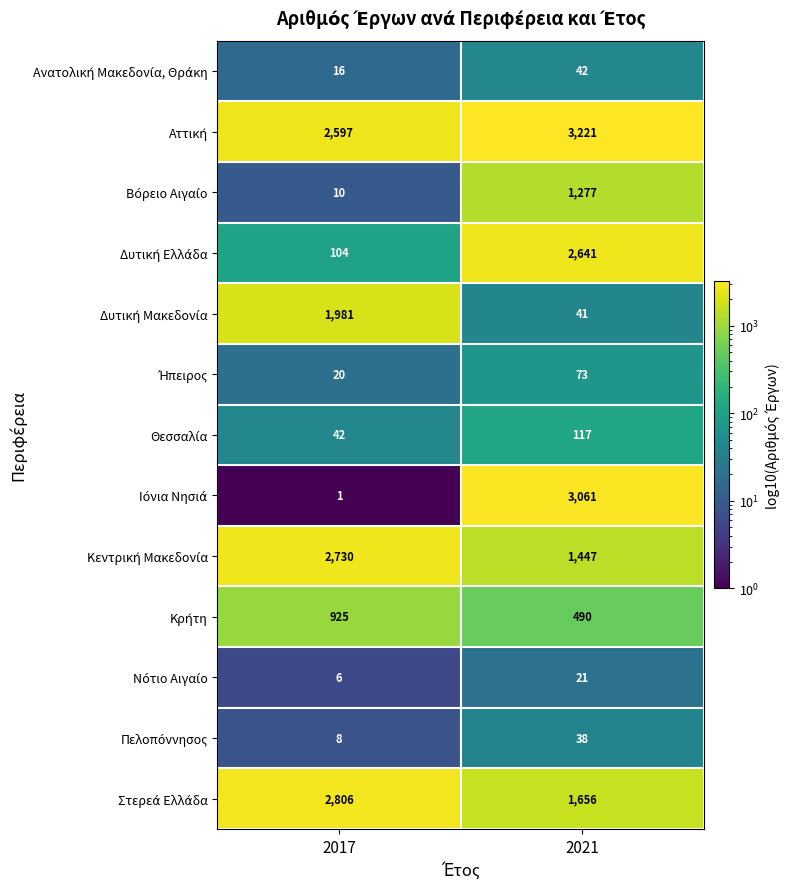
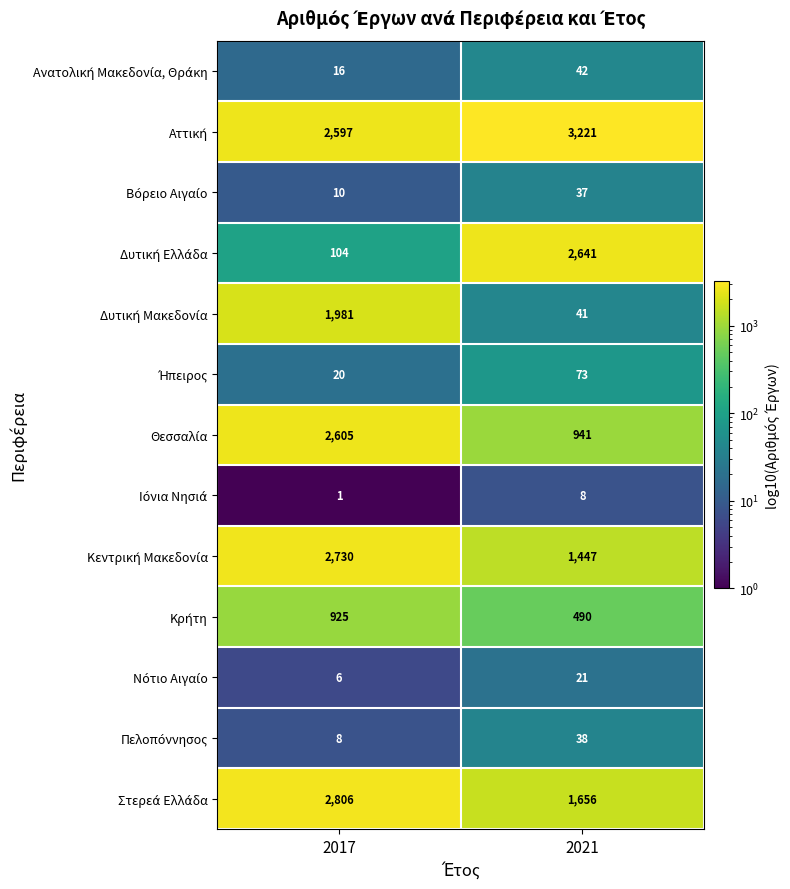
  {
    "Aνατολική Μακεδονία, Θράκη": {
      "2017": "16",
      "2021": "42"
    },
    "Aττική": {
      "2017": "2,597",
      "2021": "3,221"
    },
    "Βόρειο Αιγαίο": {
      "2017": "10",
-     "2021": "1,277"
+     "2021": "37"
    },
    "Δυτική Ελλάδα": {
      "2017": "104",
      "2021": "2,641"
    },
    "Δυτική Μακεδονία": {
      "2017": "1,981",
      "2021": "41"
    },
    "Ήπειρος": {
      "2017": "20",
      "2021": "73"
    },
    "Θεσσαλία": {
-     "2017": "42",
-     "2021": "117"
+     "2017": "2,605",
+     "2021": "941"
    },
    "Ιόνια Νησιά": {
      "2017": "1",
-     "2021": "3,061"
+     "2021": "8"
    },
    "Κεντρική Μακεδονία": {
      "2017": "2,730",
      "2021": "1,447"
    },
    "Κρήτη": {
      "2017": "925",
      "2021": "490"
    },
    "Νότιο Αιγαίο": {
      "2017": "6",
      "2021": "21"
    },
    "Πελοπόννησος": {
      "2017": "8",
      "2021": "38"
    },
    "Στερεά Ελλάδα": {
      "2017": "2,806",
      "2021": "1,656"
    }
  }
